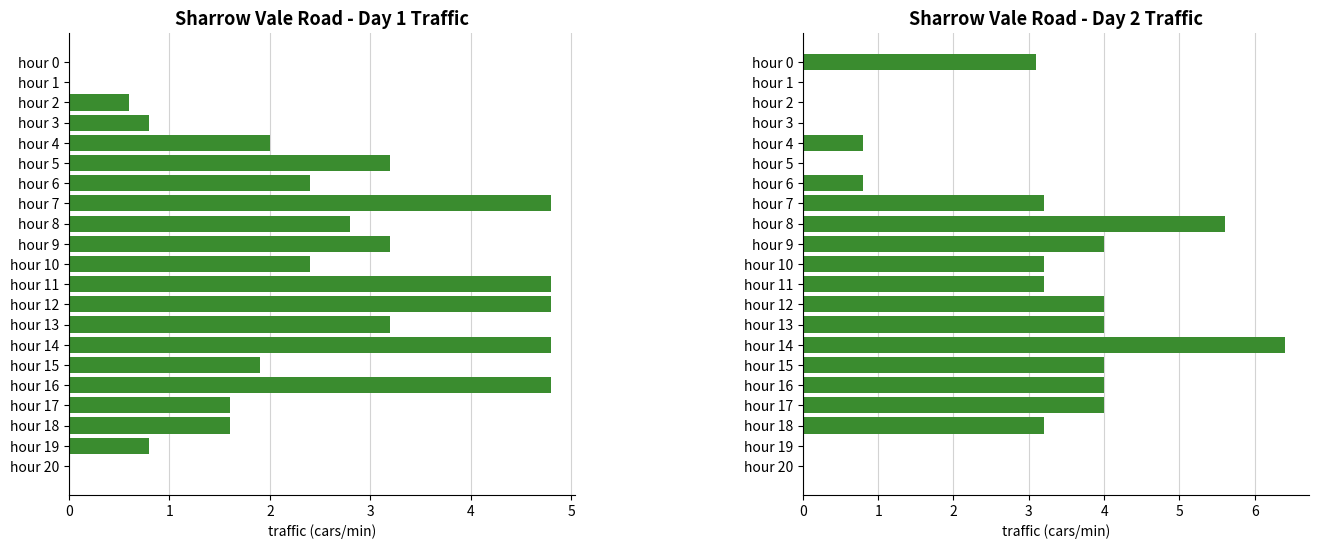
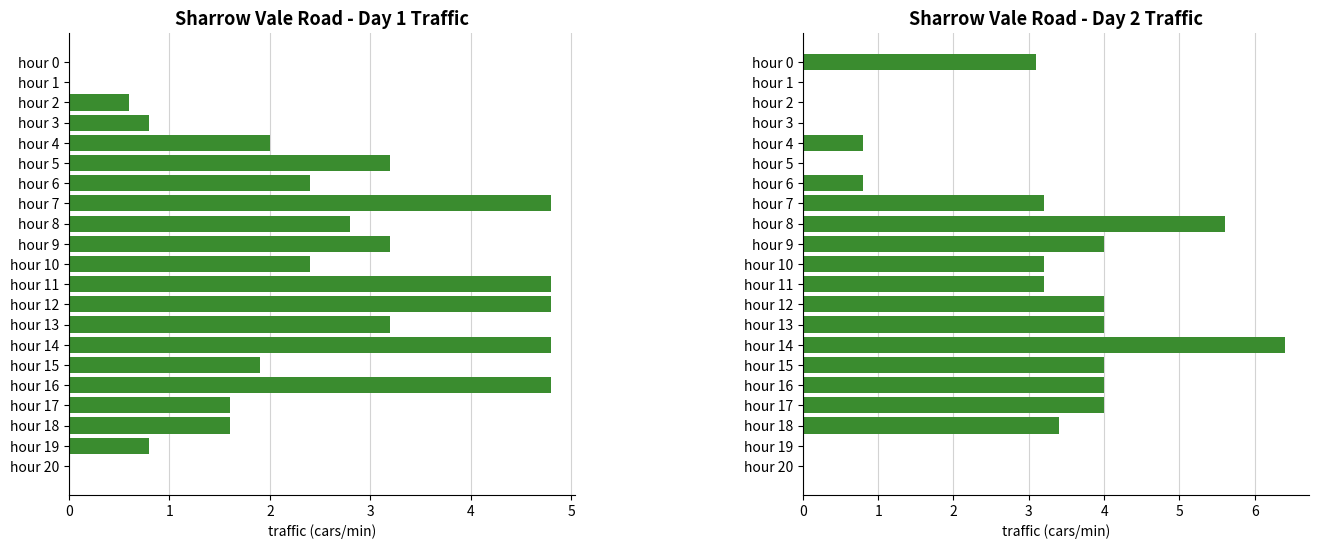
  {
    "Sharrow Vale Road - Day 1 Traffic": {
      "hour 0": 0.00,
      "hour 1": 0.00,
      "hour 2": 0.60,
      "hour 3": 0.80,
      "hour 4": 2.00,
      "hour 5": 3.20,
      "hour 6": 2.40,
      "hour 7": 4.80,
      "hour 8": 2.80,
      "hour 9": 3.20,
      "hour 10": 2.40,
      "hour 11": 4.80,
      "hour 12": 4.80,
      "hour 13": 3.20,
      "hour 14": 4.80,
      "hour 15": 1.90,
      "hour 16": 4.80,
      "hour 17": 1.60,
      "hour 18": 1.60,
      "hour 19": 0.80,
      "hour 20": 0.00
    },
    "Sharrow Vale Road - Day 2 Traffic": {
      "hour 0": 3.1,
      "hour 1": 0.0,
      "hour 2": 0.0,
      "hour 3": 0.0,
      "hour 4": 0.8,
      "hour 5": 0.0,
      "hour 6": 0.8,
      "hour 7": 3.2,
      "hour 8": 5.6,
      "hour 9": 4.0,
      "hour 10": 3.2,
      "hour 11": 3.2,
      "hour 12": 4.0,
      "hour 13": 4.0,
      "hour 14": 6.4,
      "hour 15": 4.0,
      "hour 16": 4.0,
      "hour 17": 4.0,
-     "hour 18": 3.2,
+     "hour 18": 3.4,
      "hour 19": 0.0,
      "hour 20": 0.0
    }
  }
